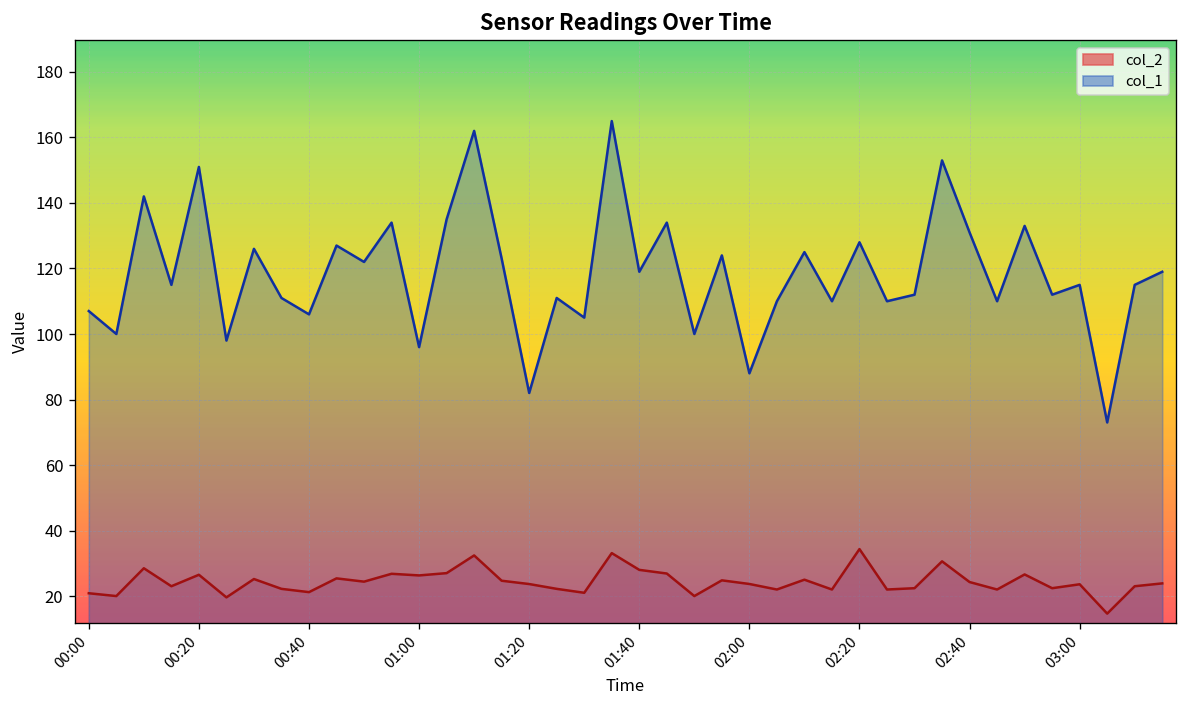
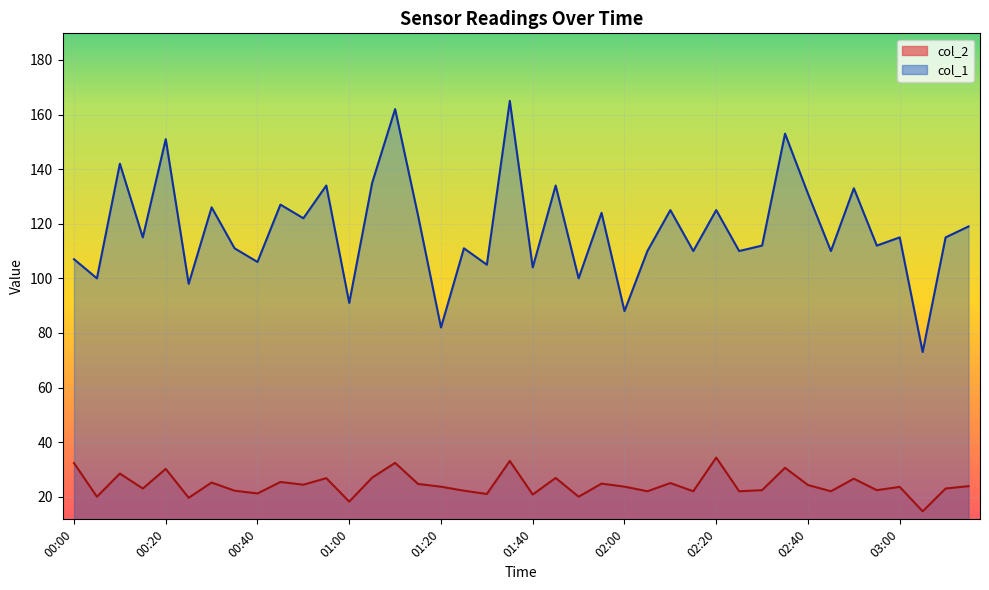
  {
    "col_2": {
-     "00:00": 21,
-     "00:20": 27,
+     "00:00": 32,
+     "00:20": 30,
      "00:40": 21,
-     "01:00": 26,
+     "01:00": 18,
      "01:20": 24,
-     "01:40": 28,
+     "01:40": 21,
      "02:00": 24,
      "02:20": 34,
      "02:40": 24,
      "03:00": 24
    },
    "col_1": {
      "00:00": 107,
      "00:20": 151,
      "00:40": 106,
-     "01:00": 96,
+     "01:00": 91,
      "01:20": 82,
-     "01:40": 119,
+     "01:40": 104,
      "02:00": 88,
-     "02:20": 128,
+     "02:20": 125,
      "02:40": 131,
      "03:00": 115
    }
  }
